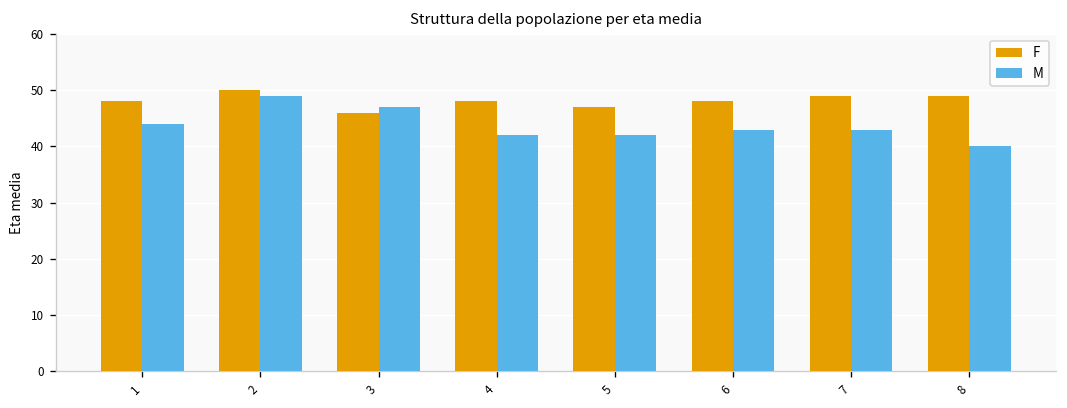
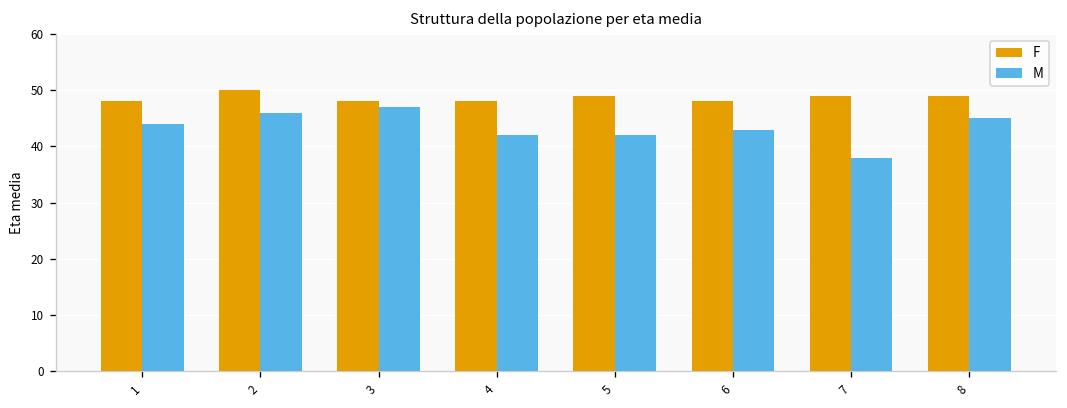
  {
    "F": {
      "1": 48,
      "2": 50,
-     "3": 46,
+     "3": 48,
      "4": 48,
-     "5": 47,
+     "5": 49,
      "6": 48,
      "7": 49,
      "8": 49
    },
    "M": {
      "1": 44,
-     "2": 49,
+     "2": 46,
      "3": 47,
      "4": 42,
      "5": 42,
      "6": 43,
-     "7": 43,
-     "8": 40
+     "7": 38,
+     "8": 45
    }
  }
